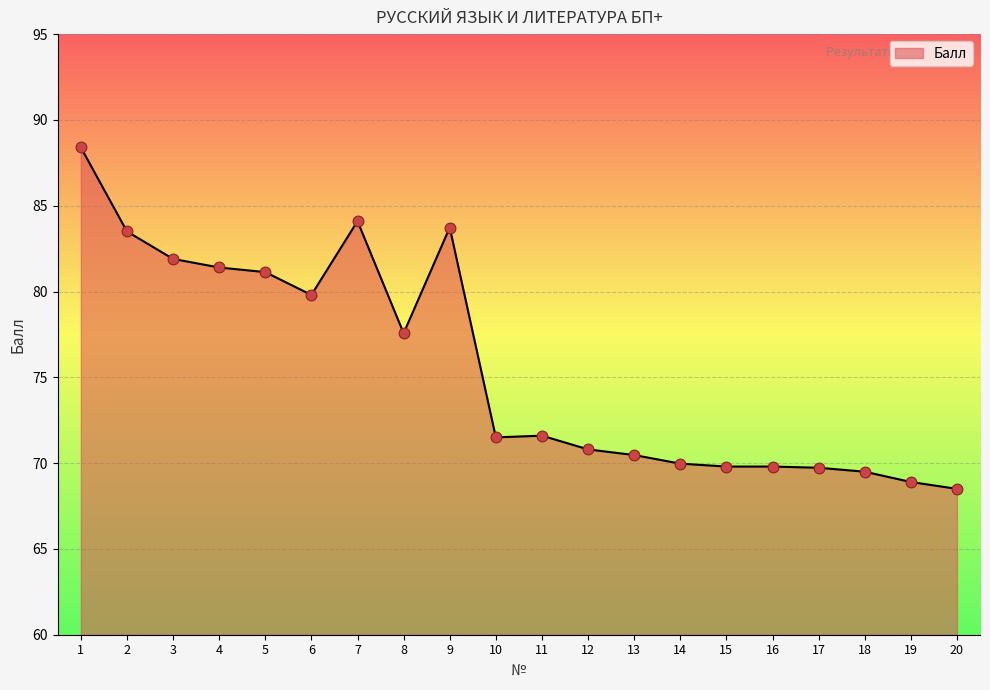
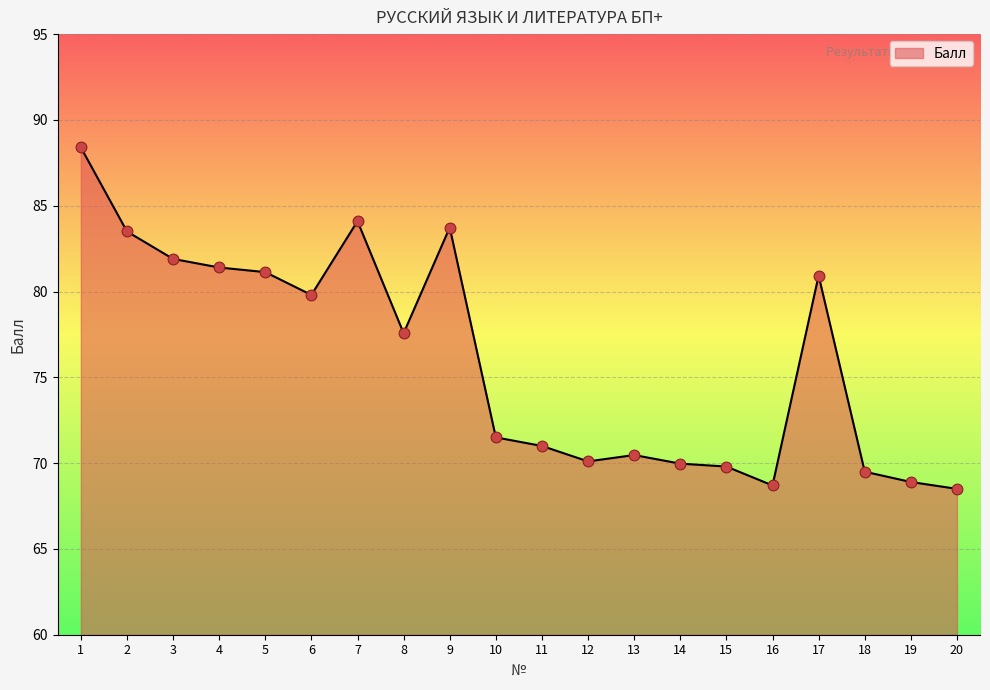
  {
    "1": 88.4,
    "2": 83.5,
    "3": 81.9,
    "4": 81.4,
    "5": 81.1,
    "6": 79.8,
    "7": 84.1,
    "8": 77.6,
    "9": 83.7,
    "10": 71.5,
-   "11": 71.6,
-   "12": 70.8,
+   "11": 71.0,
+   "12": 70.1,
    "13": 70.5,
    "14": 70.0,
    "15": 69.8,
-   "16": 69.8,
-   "17": 69.7,
+   "16": 68.7,
+   "17": 80.9,
    "18": 69.5,
    "19": 68.9,
    "20": 68.5
  }
